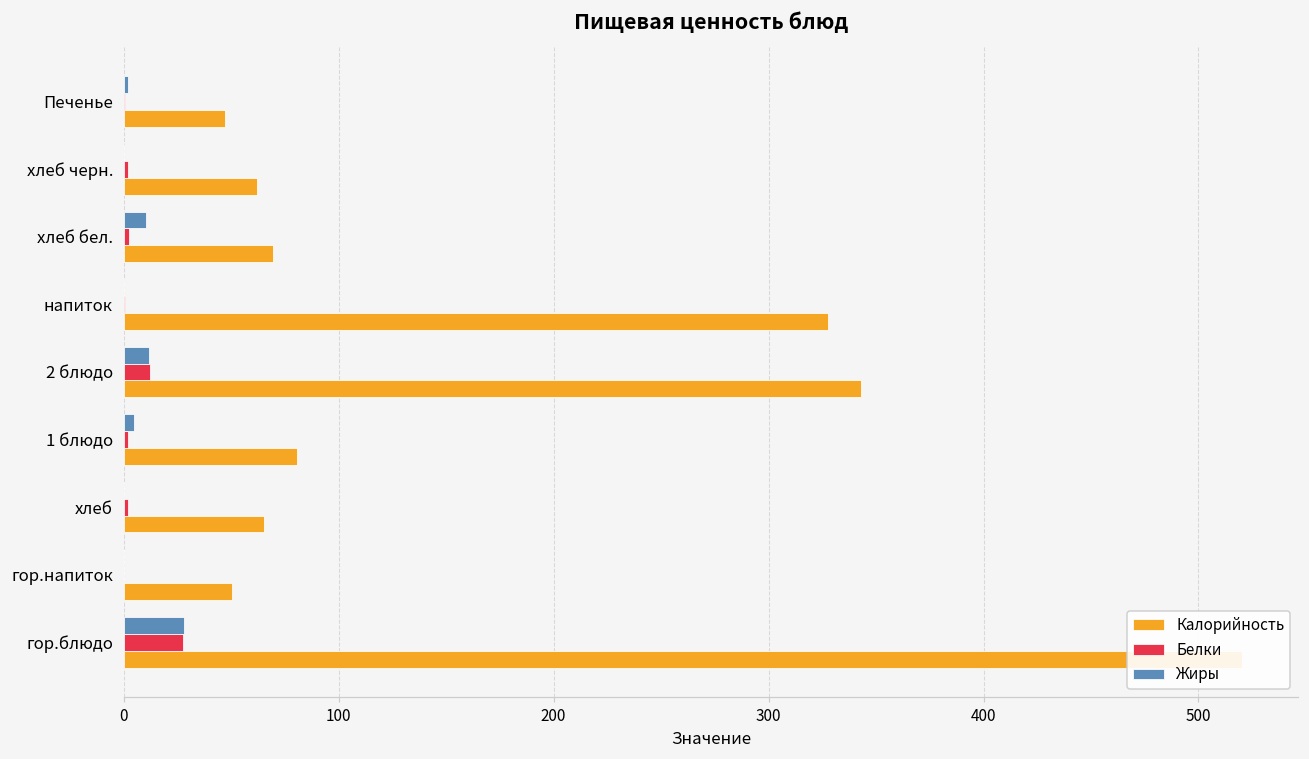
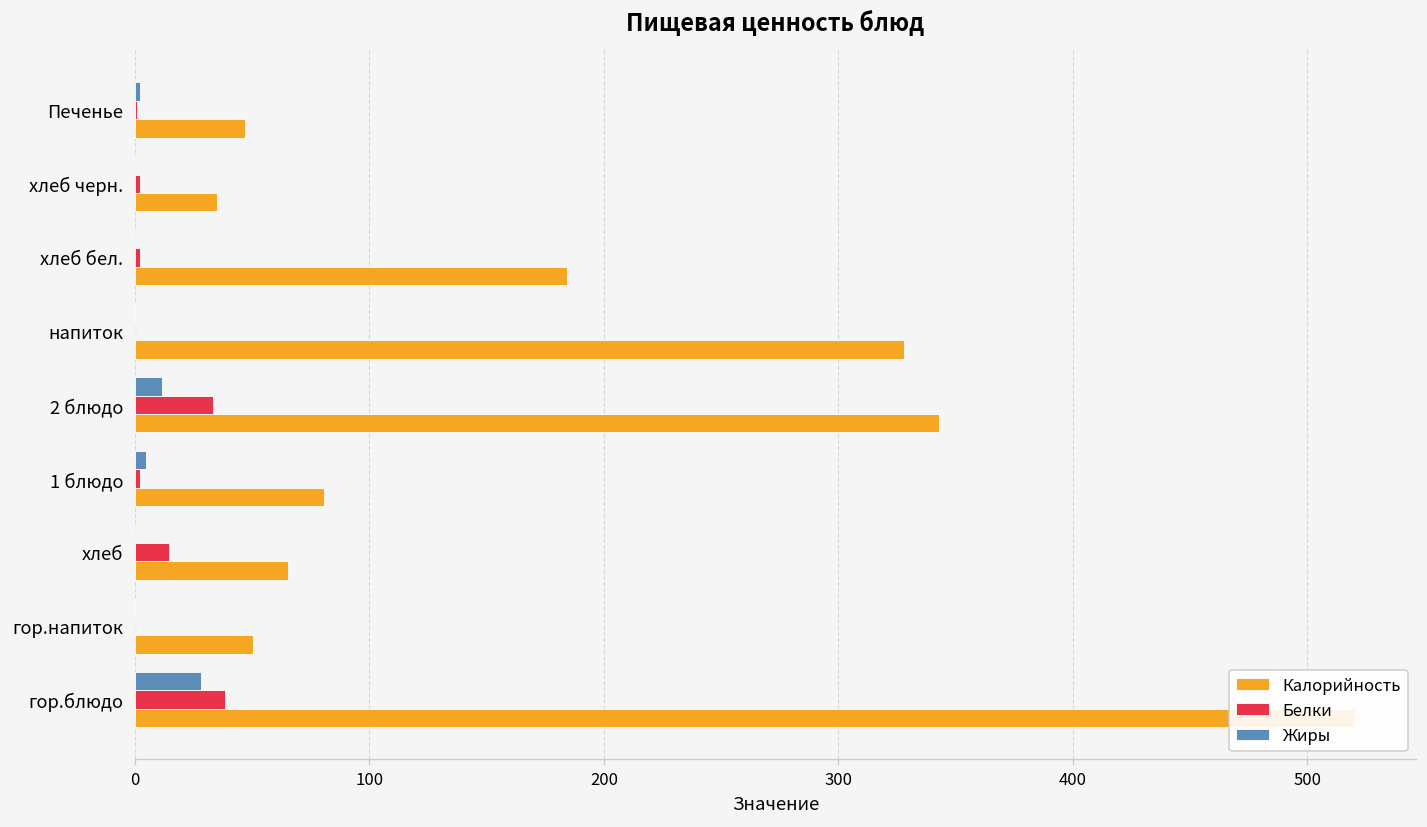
  {
    "Калорийность": {
      "Печенье": 47,
-     "хлеб черн.": 62,
-     "хлеб бел.": 70,
+     "хлеб черн.": 35,
+     "хлеб бел.": 184,
      "напиток": 328,
      "2 блюдо": 343,
      "1 блюдо": 81,
      "хлеб": 65,
      "гор.напиток": 51
    },
    "Белки": {
      "хлеб черн.": 2,
      "хлеб бел.": 2,
-     "2 блюдо": 12,
+     "2 блюдо": 33,
      "1 блюдо": 2,
-     "хлеб": 2,
-     "гор.блюдо": 28
+     "хлеб": 15,
+     "гор.блюдо": 38
    },
    "Жиры": {
      "Печенье": 2,
-     "хлеб бел.": 10,
+     "хлеб бел.": 0,
      "напиток": 0,
      "2 блюдо": 12,
      "1 блюдо": 5,
      "гор.блюдо": 28
    }
  }
